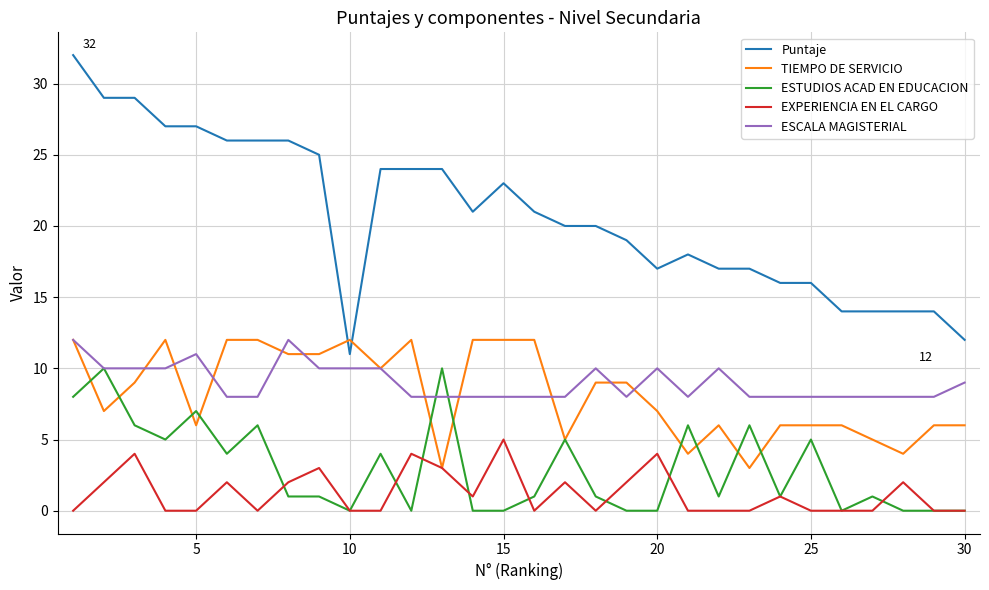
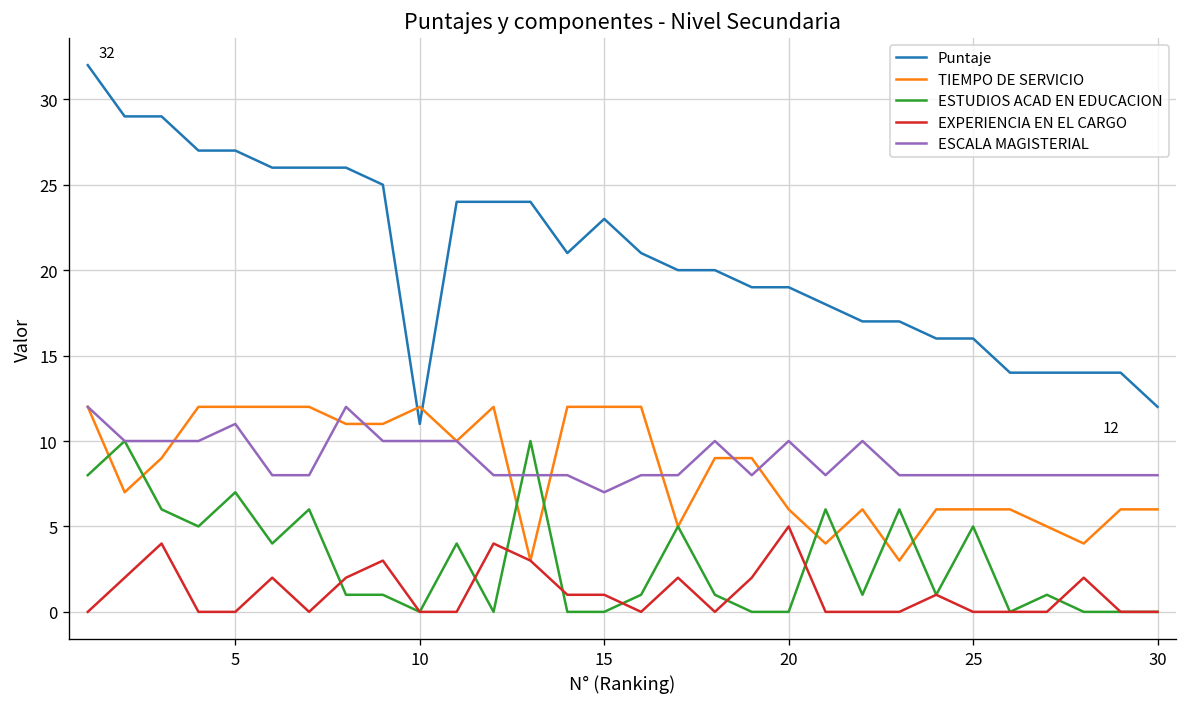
  {
    "Puntaje": {
      "5": 27,
      "10": 11,
      "15": 23,
-     "20": 17,
+     "20": 19,
      "25": 16,
      "30": 12
    },
    "TIEMPO DE SERVICIO": {
-     "5": 6,
+     "5": 12,
      "10": 12,
      "15": 12,
-     "20": 7,
+     "20": 6,
      "25": 6,
      "30": 6
    },
    "ESTUDIOS ACAD EN EDUCACION": {
      "5": 7,
      "15": 0,
      "20": 0,
      "25": 5
    },
    "EXPERIENCIA EN EL CARGO": {
      "5": 0,
-     "15": 5,
-     "20": 4,
+     "15": 1,
+     "20": 5,
      "25": 0
    },
    "ESCALA MAGISTERIAL": {
      "5": 11,
      "10": 10,
-     "15": 8,
+     "15": 7,
      "20": 10,
      "25": 8,
-     "30": 9
+     "30": 8
    }
  }
